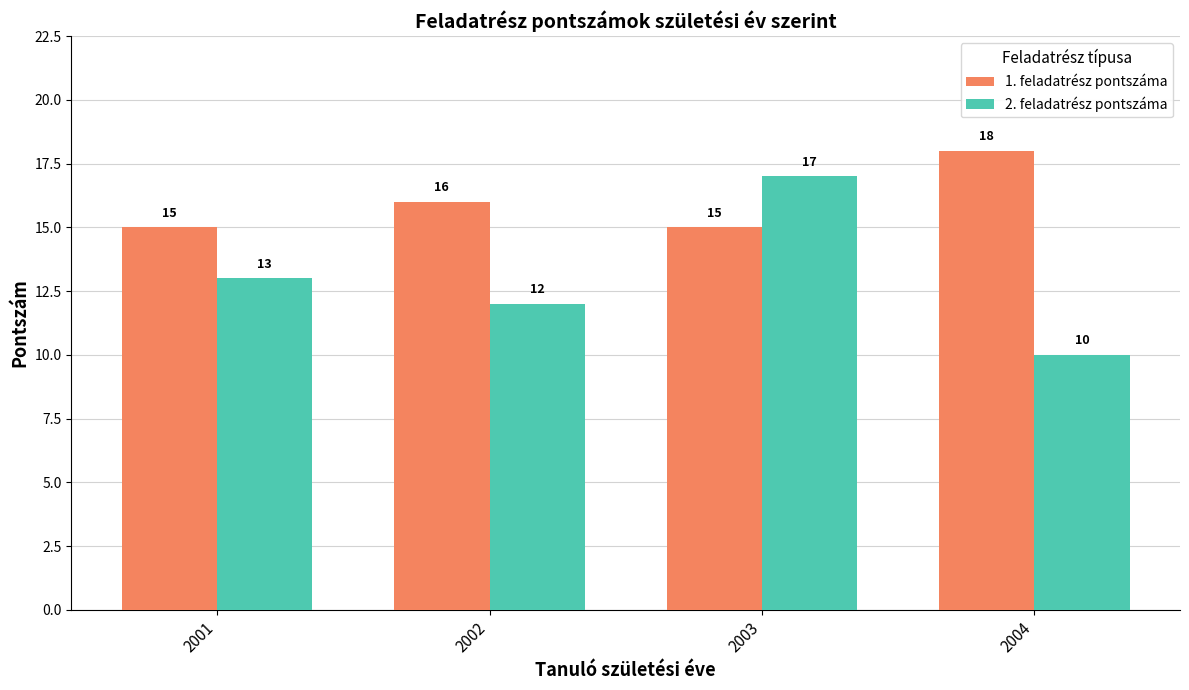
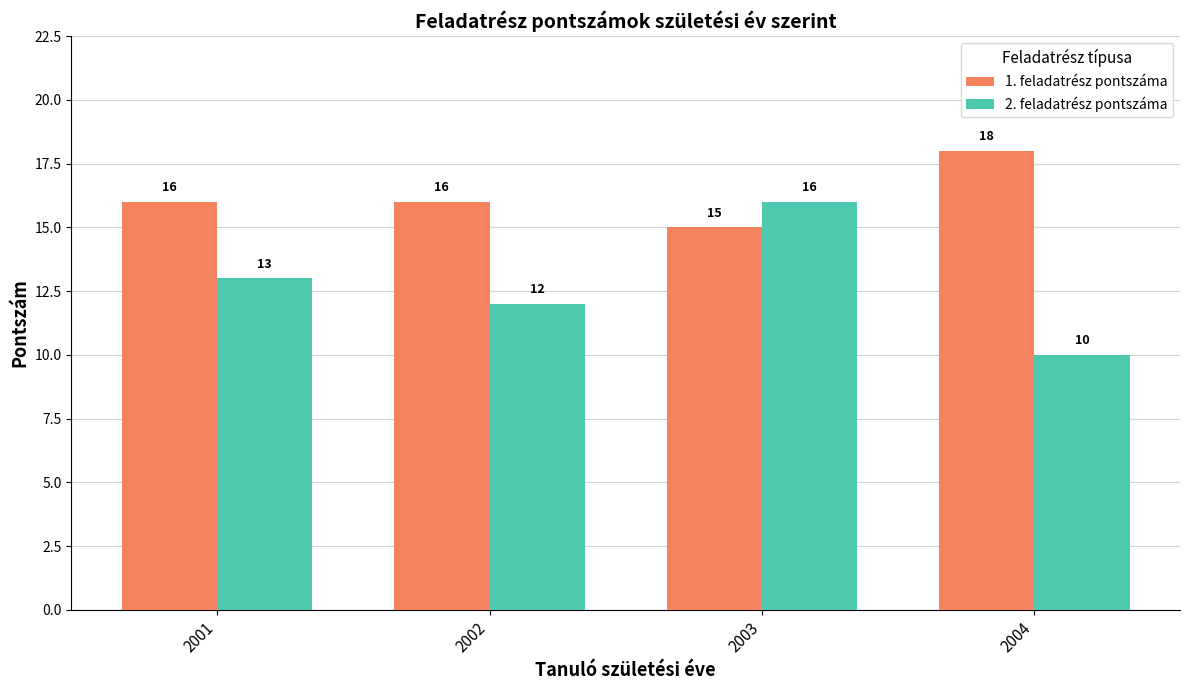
  {
    "1. feladatrész pontszáma": {
-     "2001": 15,
+     "2001": 16,
      "2002": 16,
      "2003": 15,
      "2004": 18
    },
    "2. feladatrész pontszáma": {
      "2001": 13,
      "2002": 12,
-     "2003": 17,
+     "2003": 16,
      "2004": 10
    }
  }
